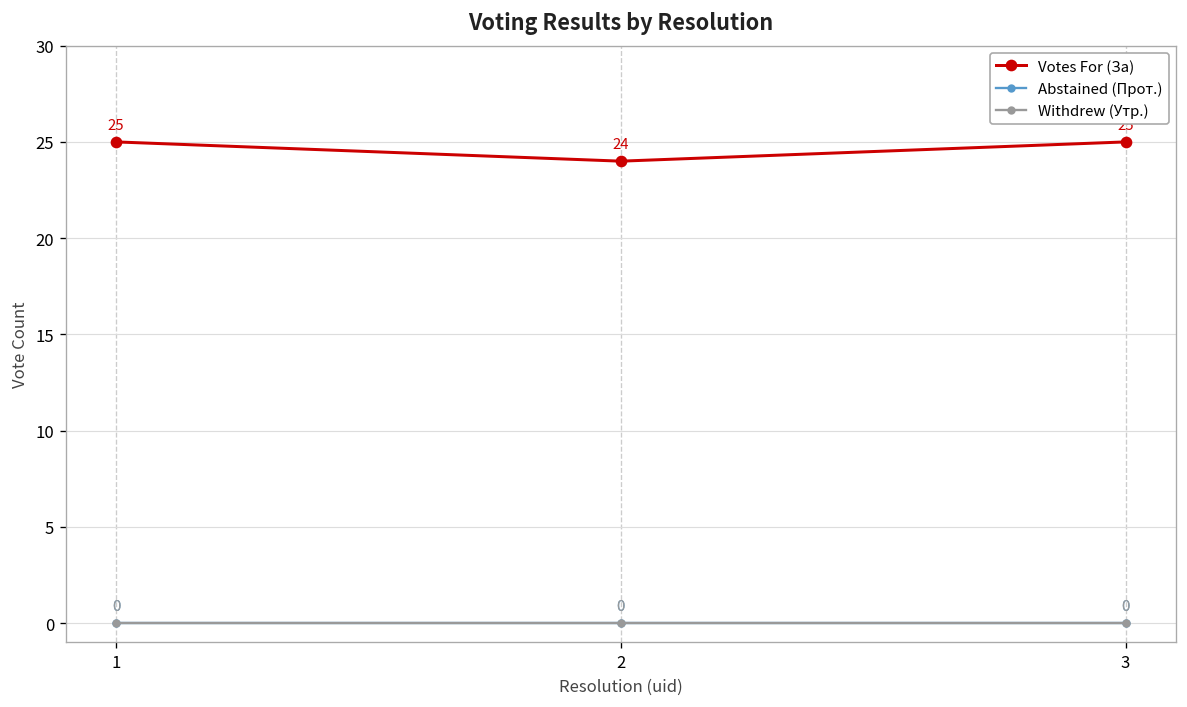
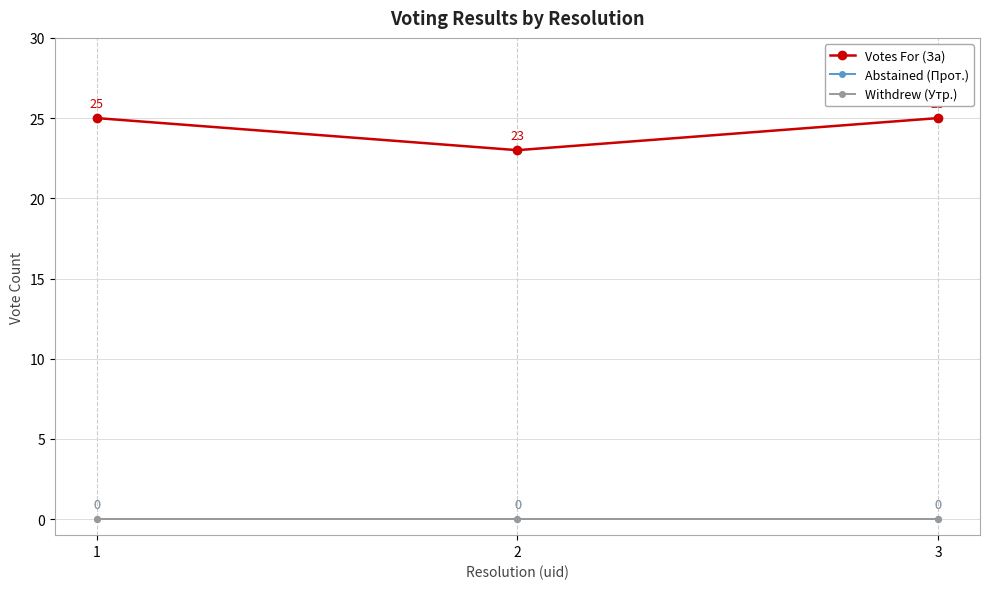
  {
    "Votes For (За)": {
      "1": 25,
-     "2": 24
+     "2": 23
    }
  }
